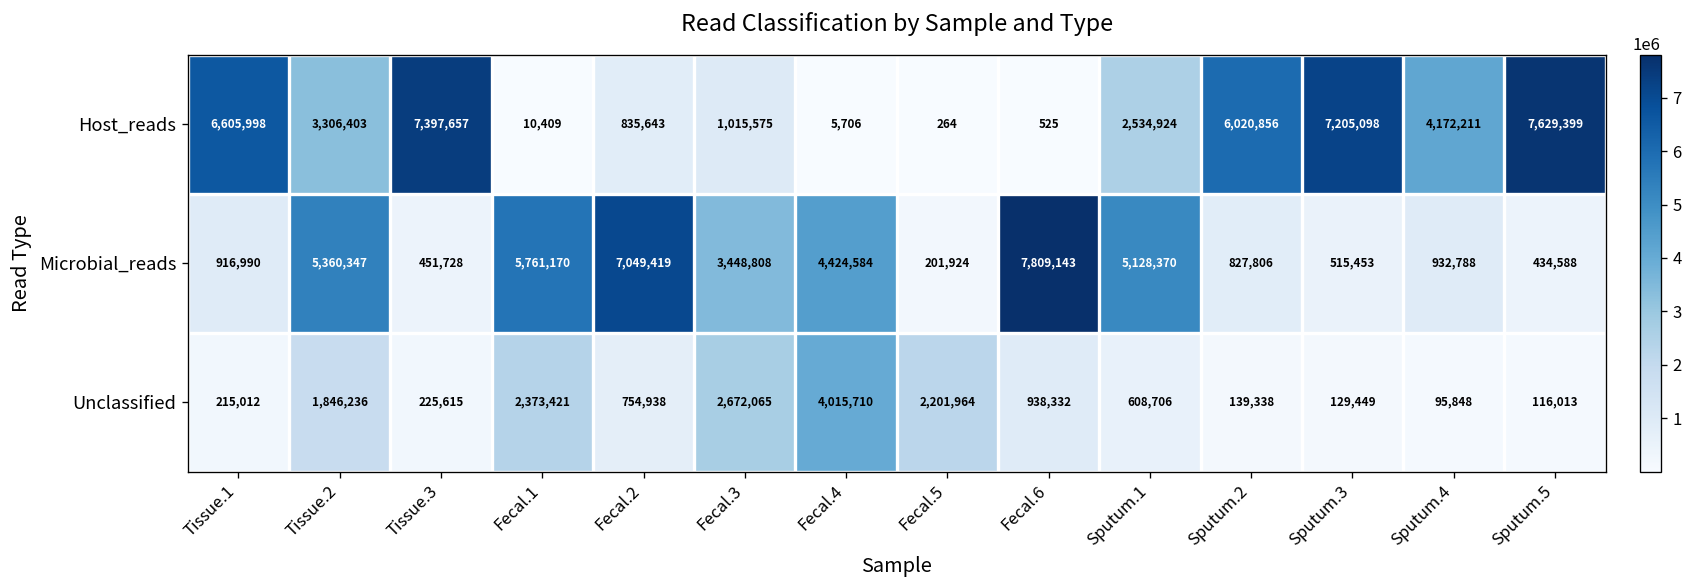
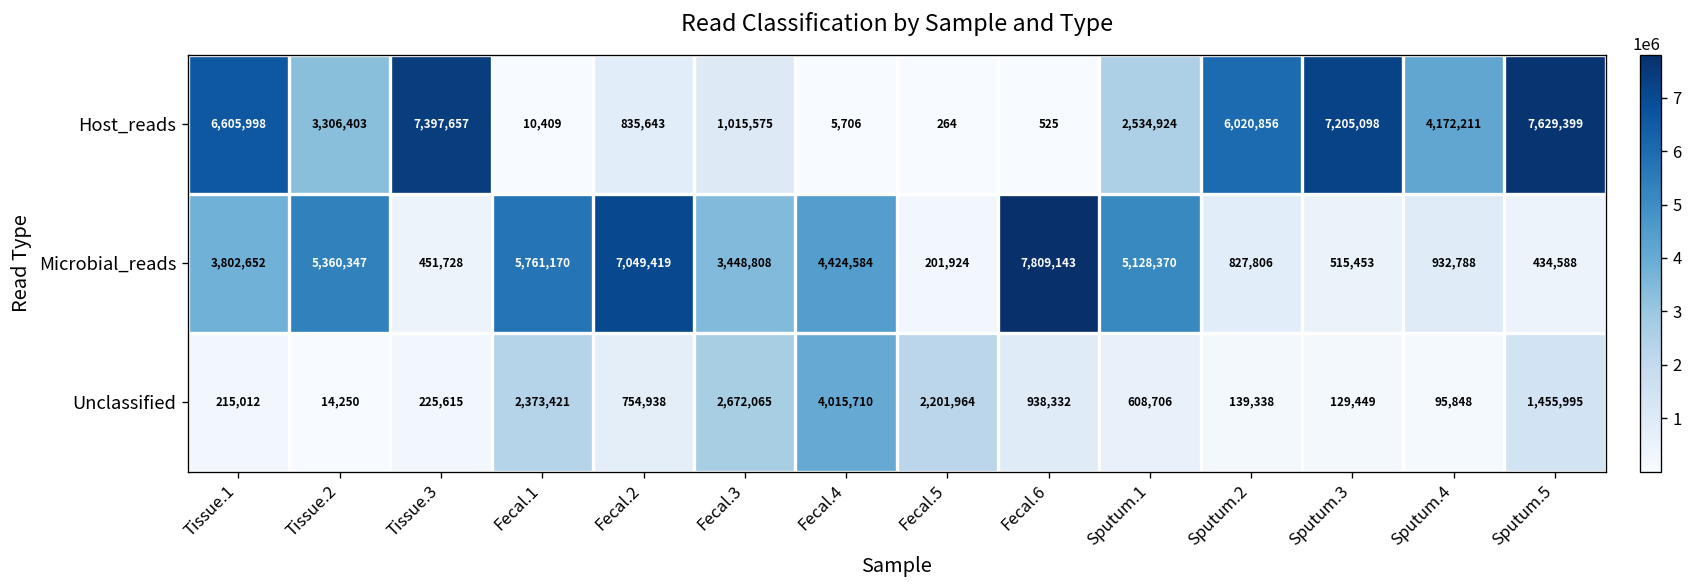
  {
    "Host_reads": {
      "Tissue.1": "6,605,998",
      "Tissue.2": "3,306,403",
      "Tissue.3": "7,397,657",
      "Fecal.1": "10,409",
      "Fecal.2": "835,643",
      "Fecal.3": "1,015,575",
      "Fecal.4": "5,706",
      "Fecal.5": "264",
      "Fecal.6": "525",
      "Sputum.1": "2,534,924",
      "Sputum.2": "6,020,856",
      "Sputum.3": "7,205,098",
      "Sputum.4": "4,172,211",
      "Sputum.5": "7,629,399"
    },
    "Microbial_reads": {
-     "Tissue.1": "916,990",
+     "Tissue.1": "3,802,652",
      "Tissue.2": "5,360,347",
      "Tissue.3": "451,728",
      "Fecal.1": "5,761,170",
      "Fecal.2": "7,049,419",
      "Fecal.3": "3,448,808",
      "Fecal.4": "4,424,584",
      "Fecal.5": "201,924",
      "Fecal.6": "7,809,143",
      "Sputum.1": "5,128,370",
      "Sputum.2": "827,806",
      "Sputum.3": "515,453",
      "Sputum.4": "932,788",
      "Sputum.5": "434,588"
    },
    "Unclassified": {
      "Tissue.1": "215,012",
-     "Tissue.2": "1,846,236",
+     "Tissue.2": "14,250",
      "Tissue.3": "225,615",
      "Fecal.1": "2,373,421",
      "Fecal.2": "754,938",
      "Fecal.3": "2,672,065",
      "Fecal.4": "4,015,710",
      "Fecal.5": "2,201,964",
      "Fecal.6": "938,332",
      "Sputum.1": "608,706",
      "Sputum.2": "139,338",
      "Sputum.3": "129,449",
      "Sputum.4": "95,848",
-     "Sputum.5": "116,013"
+     "Sputum.5": "1,455,995"
    }
  }
